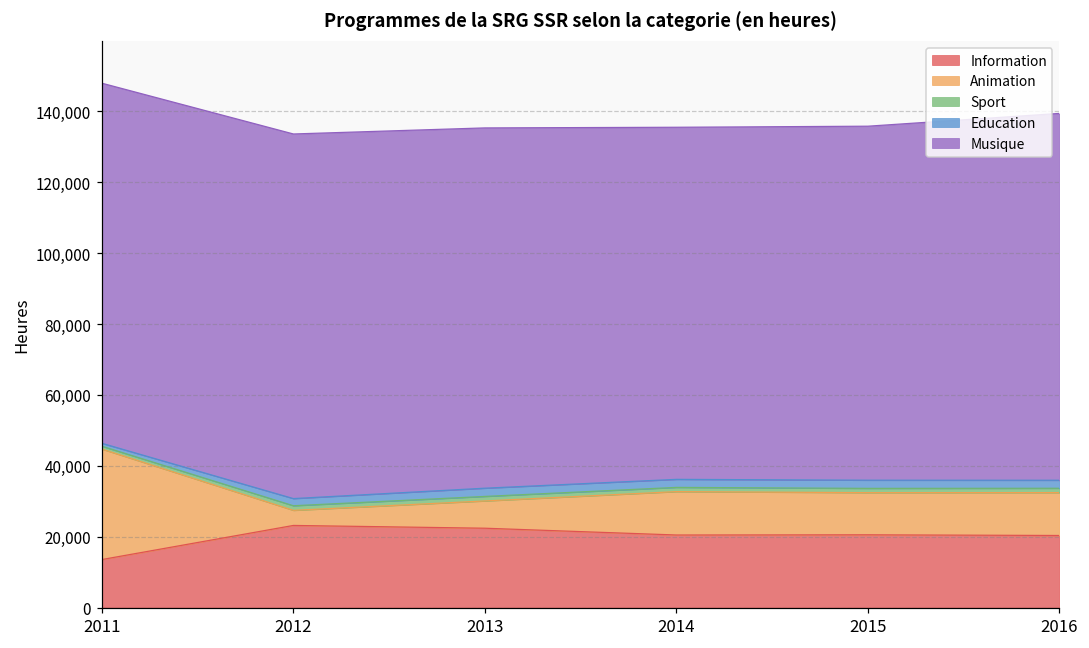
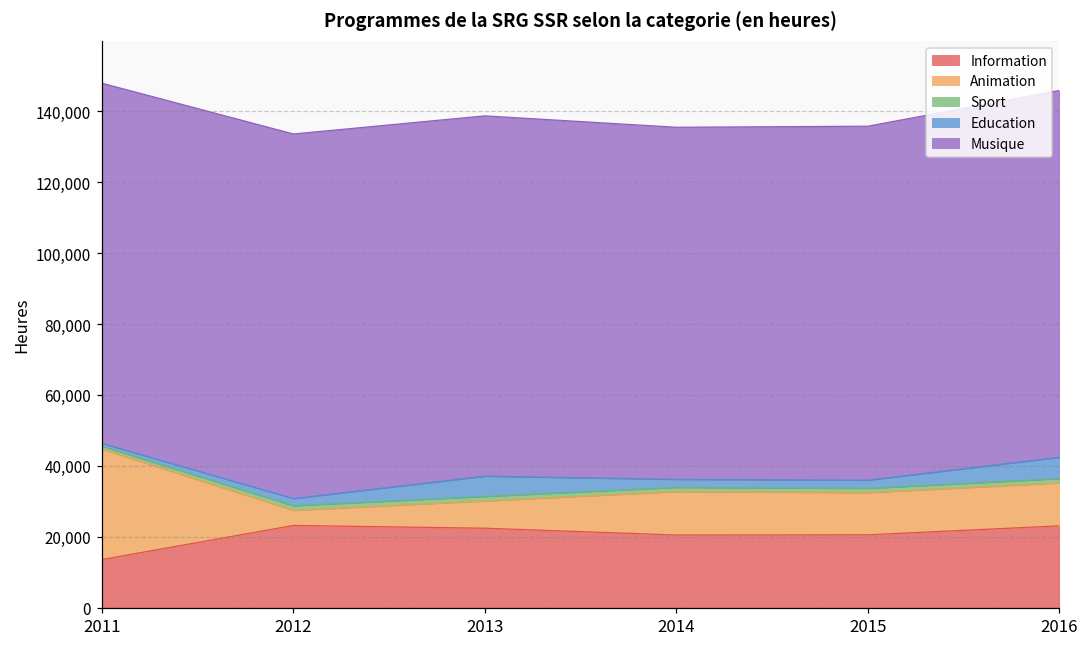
  {
    "Information": {
      "2011": "14,000",
      "2012": "23,000",
      "2013": "22,000",
      "2014": "20,000",
      "2015": "21,000",
-     "2016": "20,000"
+     "2016": "23,000"
    },
    "Animation": {
      "2011": "31,000",
      "2012": "4,000",
      "2013": "8,000",
      "2014": "12,000",
      "2015": "12,000",
      "2016": "12,000"
    },
    "Sport": {
      "2011": "1,000",
      "2012": "1,000",
      "2013": "1,000",
      "2014": "1,000",
      "2015": "1,000",
      "2016": "1,000"
    },
    "Education": {
      "2011": "1,000",
      "2012": "2,000",
-     "2013": "2,000",
+     "2013": "6,000",
      "2014": "2,000",
      "2015": "2,000",
-     "2016": "2,000"
+     "2016": "6,000"
    },
    "Musique": {
      "2011": "102,000",
      "2012": "103,000",
      "2013": "102,000",
      "2014": "99,000",
      "2015": "100,000",
      "2016": "103,000"
    }
  }
